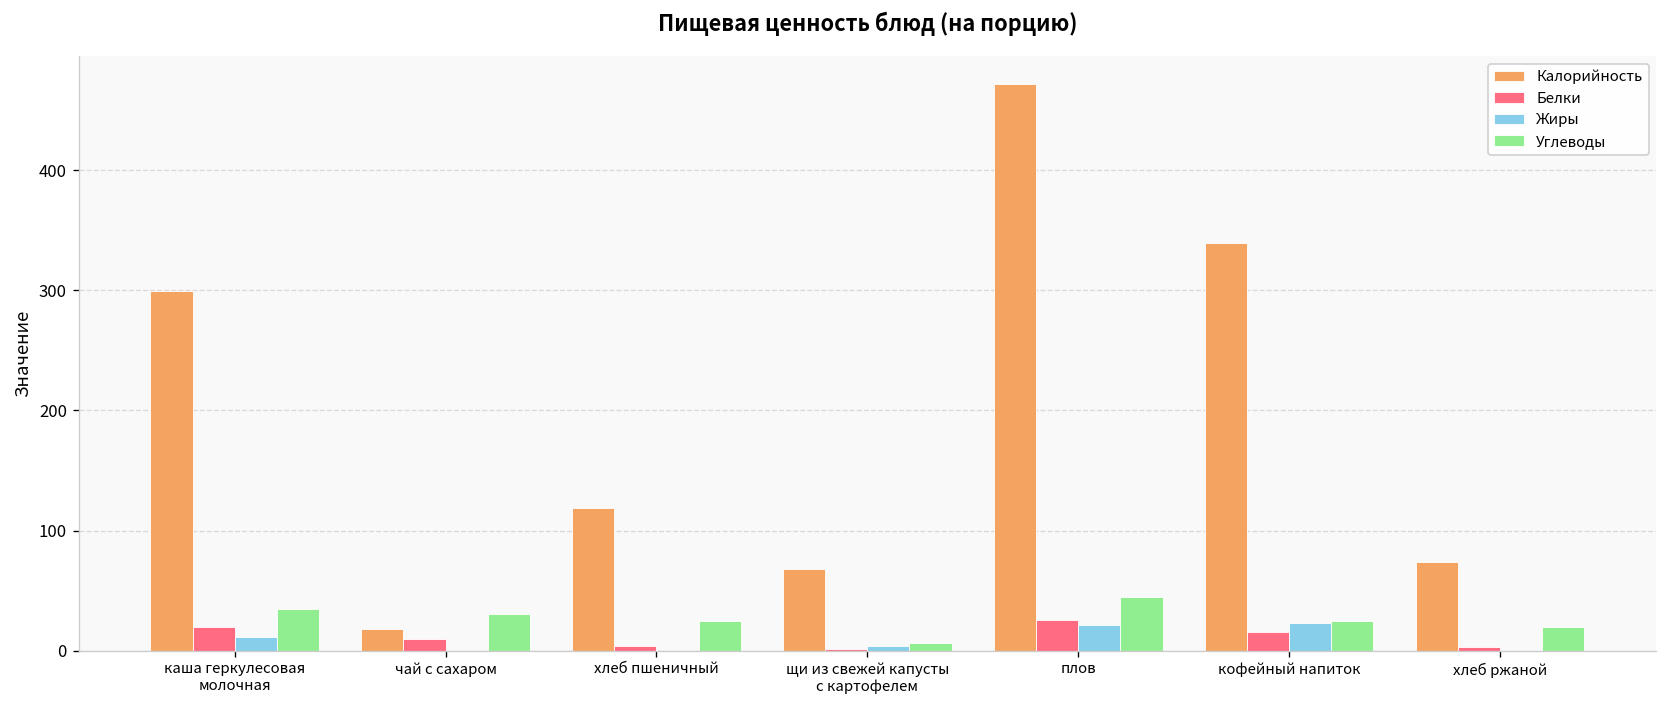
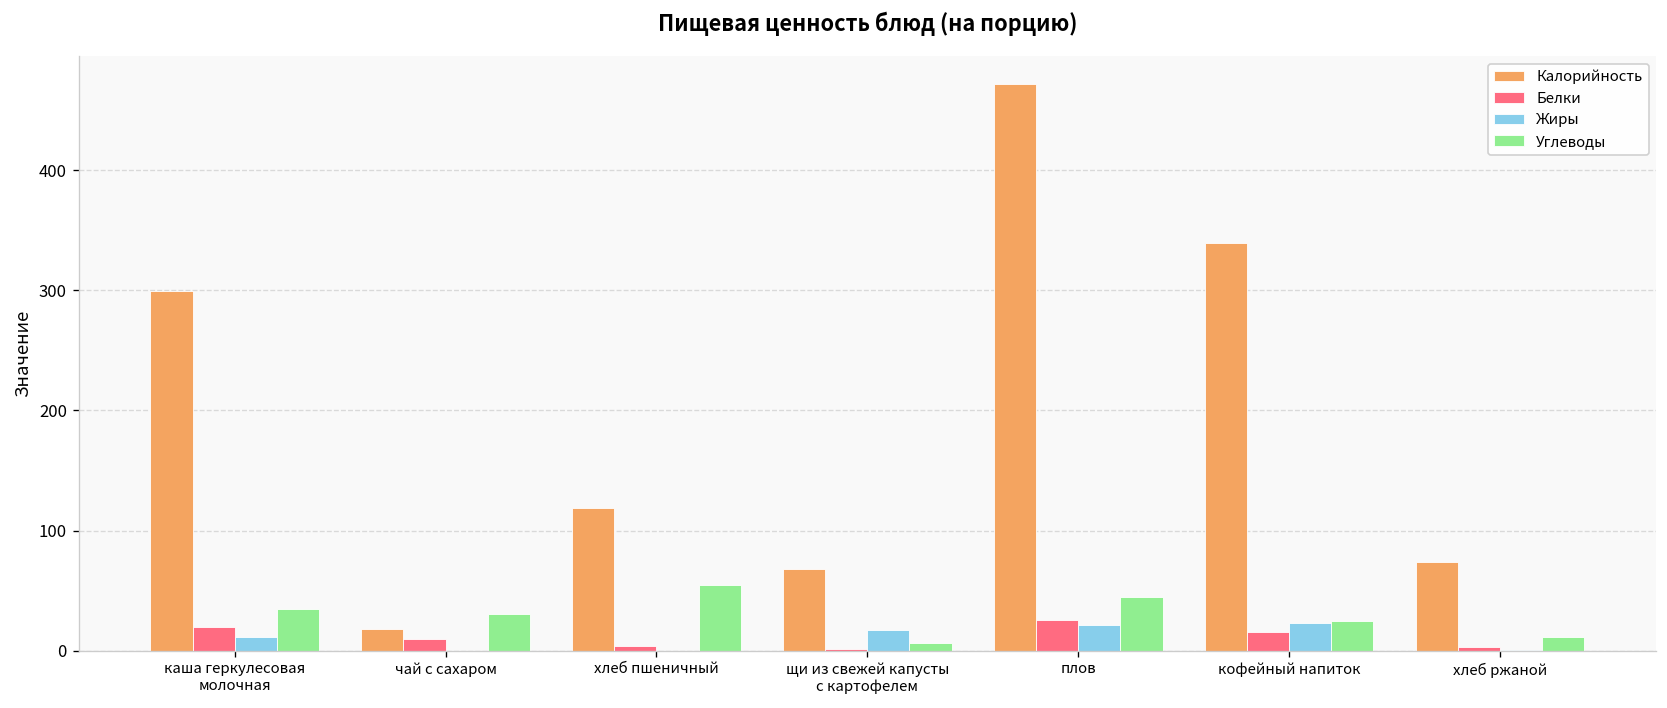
  {
    "Калорийность": {
      "каша геркулесовая молочная": 300,
      "чай с сахаром": 19,
      "хлеб пшеничный": 118,
      "щи из свежей капусты с картофелем": 68,
      "плов": 471,
      "кофейный напиток": 339,
      "хлеб ржаной": 74
    },
    "Белки": {
      "каша геркулесовая молочная": 20,
      "чай с сахаром": 10,
      "хлеб пшеничный": 4,
      "плов": 25,
      "кофейный напиток": 16,
      "хлеб ржаной": 3
    },
    "Жиры": {
      "каша геркулесовая молочная": 11,
      "чай с сахаром": 0,
      "хлеб пшеничный": 0,
-     "щи из свежей капусты с картофелем": 4,
+     "щи из свежей капусты с картофелем": 17,
      "плов": 21,
      "кофейный напиток": 23
    },
    "Углеводы": {
      "каша геркулесовая молочная": 35,
      "чай с сахаром": 31,
-     "хлеб пшеничный": 25,
+     "хлеб пшеничный": 54,
      "щи из свежей капусты с картофелем": 7,
      "плов": 45,
      "кофейный напиток": 25,
-     "хлеб ржаной": 20
+     "хлеб ржаной": 11
    }
  }
